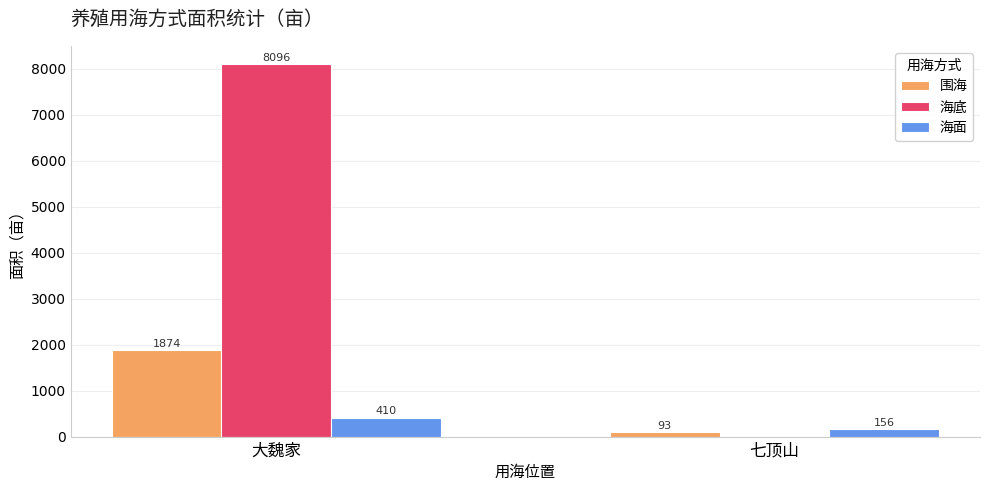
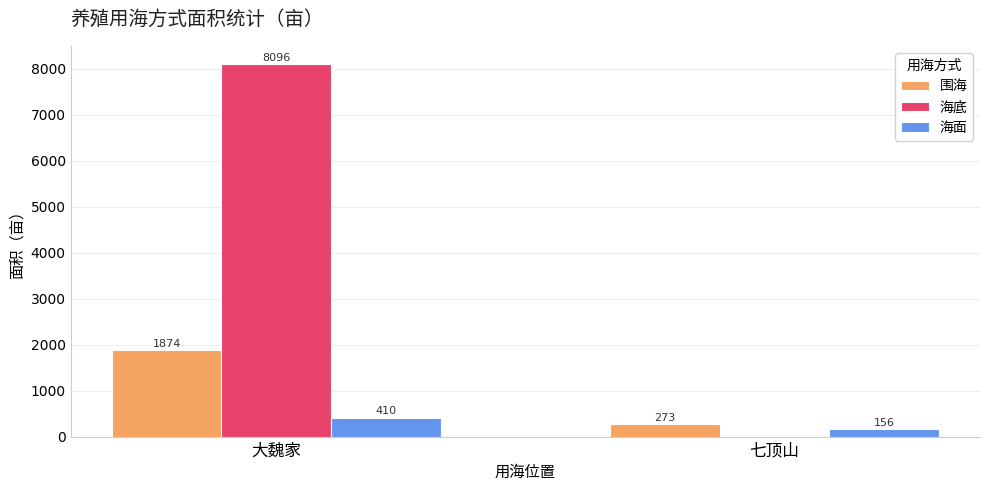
  {
    "围海": {
      "大魏家": 1874,
-     "七顶山": 93
+     "七顶山": 273
    },
    "海底": {
      "大魏家": 8096
    },
    "海面": {
      "大魏家": 410,
      "七顶山": 156
    }
  }
